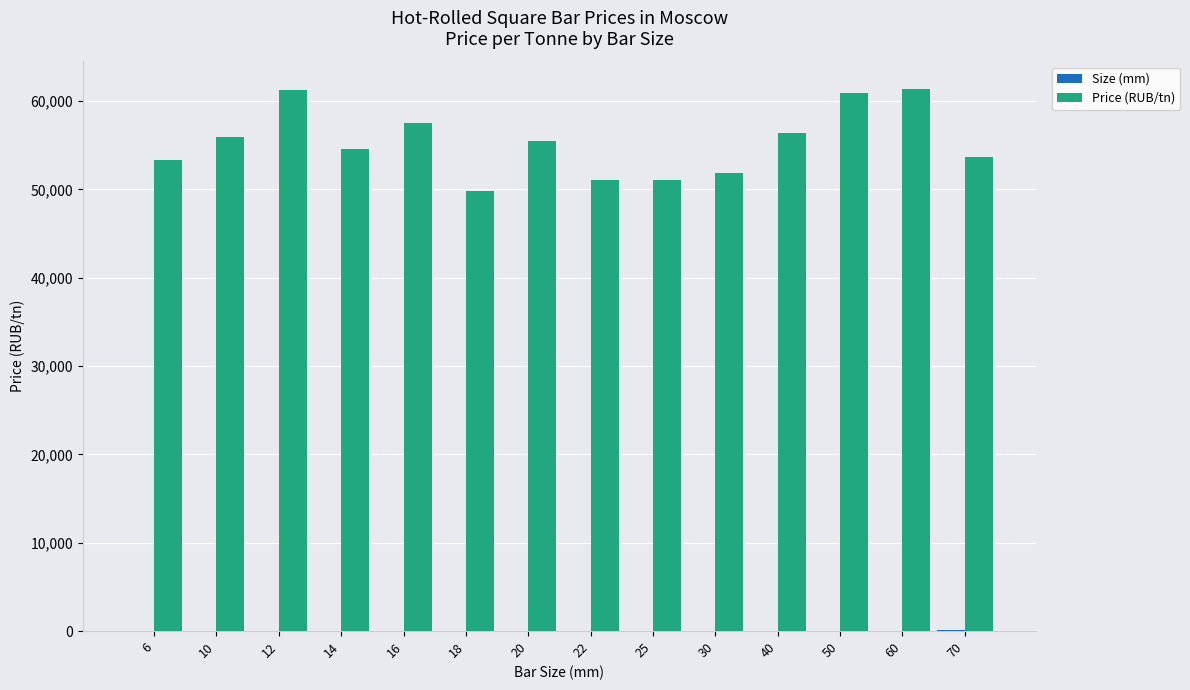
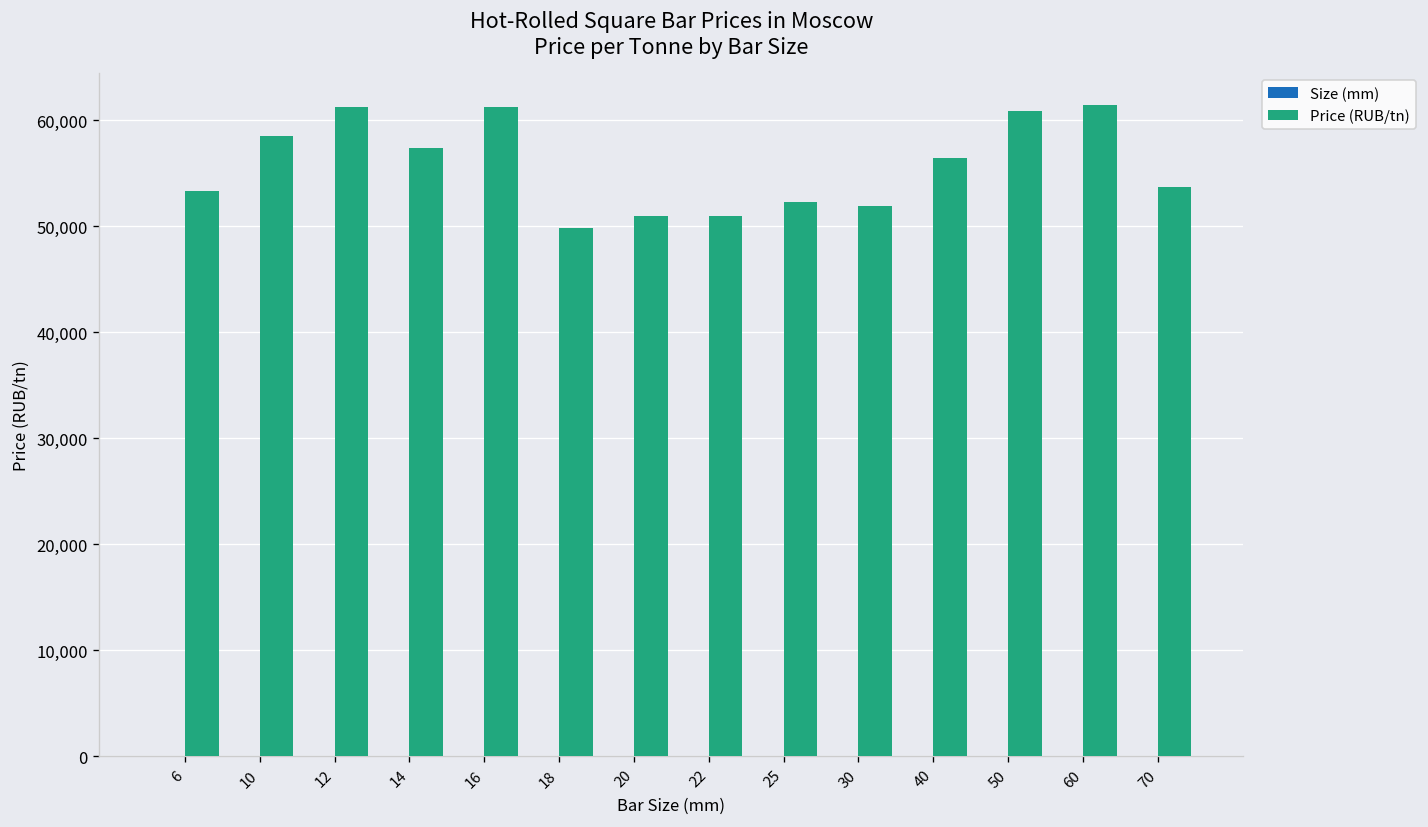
  {
    "Price (RUB/tn)": {
      "6": "53,000",
-     "10": "56,000",
+     "10": "59,000",
      "12": "61,000",
-     "14": "55,000",
-     "16": "58,000",
+     "14": "57,000",
+     "16": "61,000",
      "18": "50,000",
-     "20": "55,000",
+     "20": "51,000",
      "22": "51,000",
-     "25": "51,000",
+     "25": "52,000",
      "30": "52,000",
      "40": "56,000",
      "50": "61,000",
      "60": "61,000",
      "70": "54,000"
    }
  }
